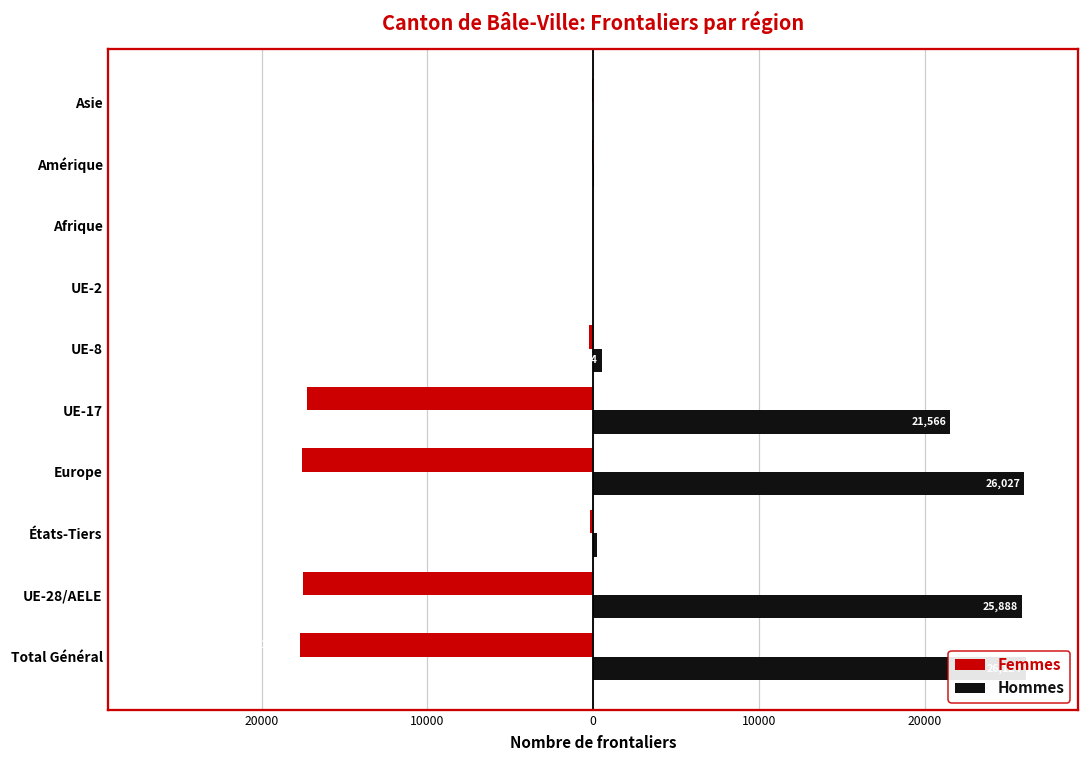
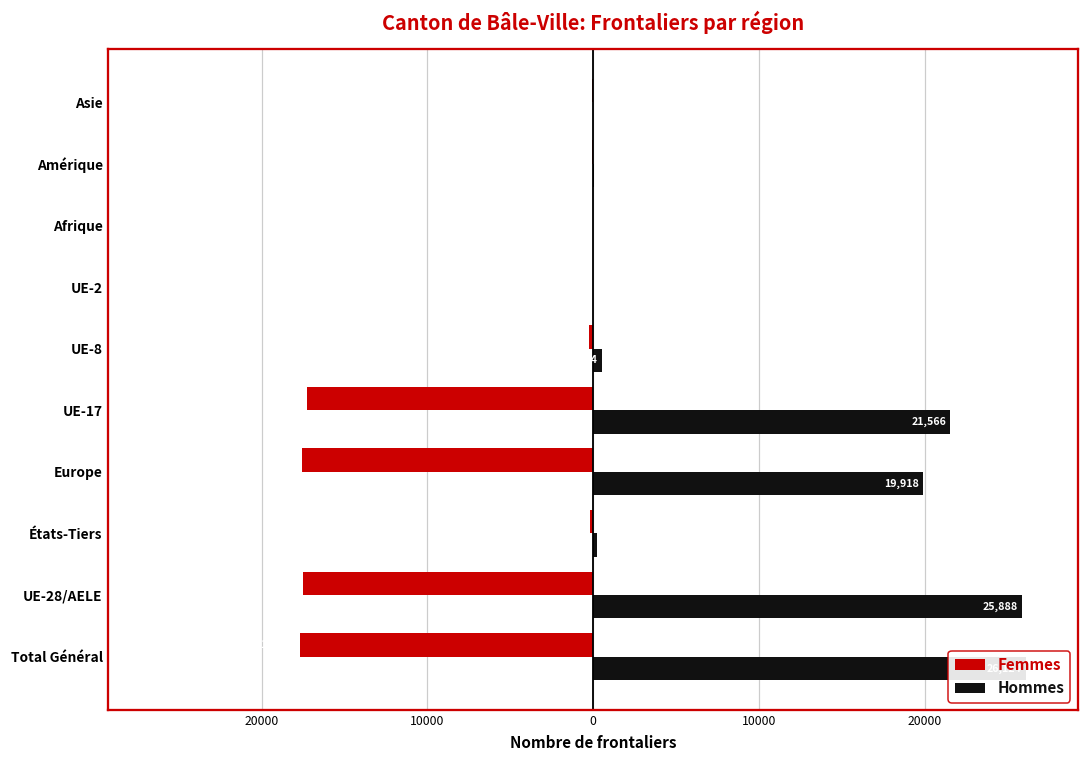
  {
    "Hommes": {
      "UE-17": "21,566",
-     "Europe": "26,027",
+     "Europe": "19,918",
      "UE-28/AELE": "25,888"
    }
  }
